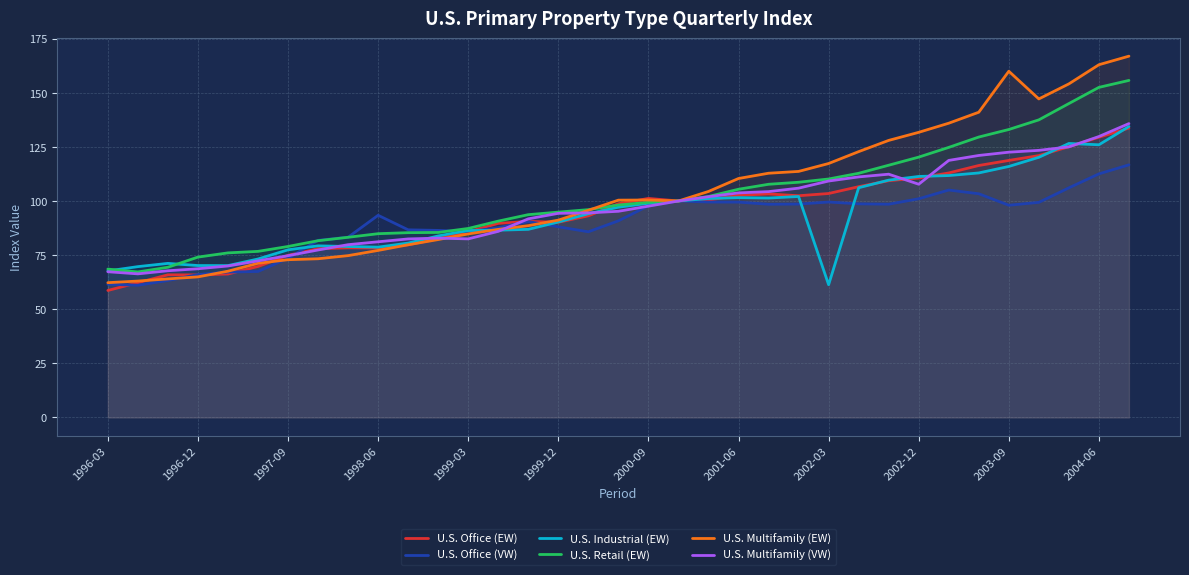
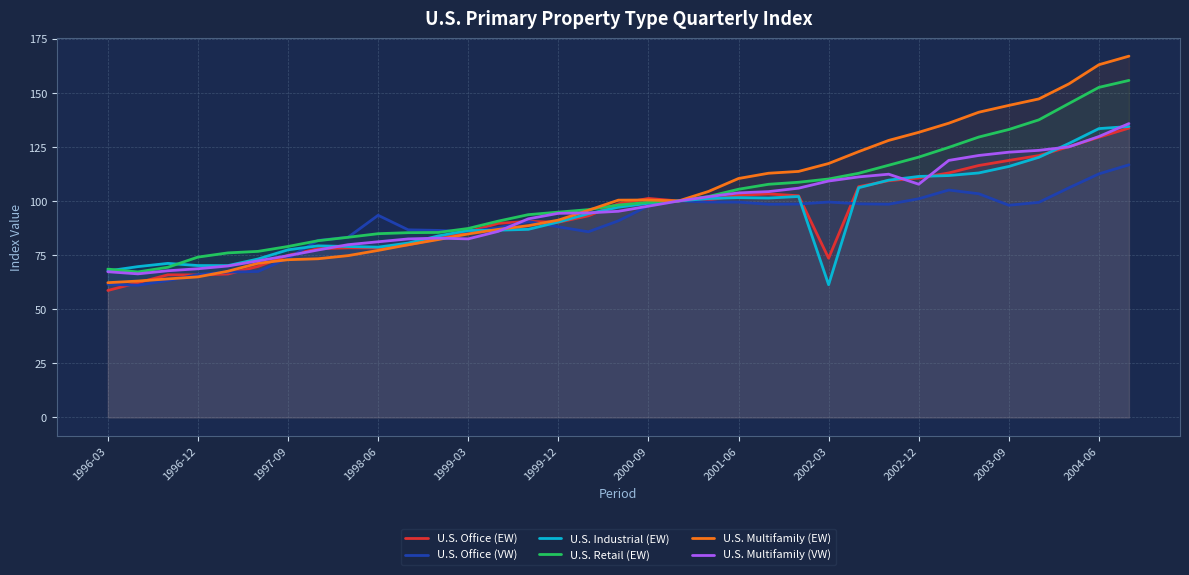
  {
    "U.S. Office (EW)": {
      "1996-03": 59,
-     "2002-03": 103,
+     "2002-03": 74,
      "2003-09": 119
    },
    "U.S. Office (VW)": {
      "1998-06": 93,
      "1999-12": 88,
      "2001-06": 99,
      "2002-03": 100,
      "2002-12": 101,
      "2003-09": 98,
      "2004-06": 113
    },
    "U.S. Industrial (EW)": {
      "1996-12": 70,
      "1997-09": 77,
      "2002-03": 61,
      "2003-09": 116,
-     "2004-06": 126
+     "2004-06": 133
    },
    "U.S. Retail (EW)": {
      "1996-12": 74,
      "1997-09": 79,
      "1998-06": 85,
      "2001-06": 105,
      "2002-12": 120,
      "2003-09": 133,
      "2004-06": 152
    },
    "U.S. Multifamily (EW)": {
      "2001-06": 110,
      "2002-03": 117,
      "2002-12": 132,
-     "2003-09": 160,
+     "2003-09": 144,
      "2004-06": 163
    },
    "U.S. Multifamily (VW)": {
      "1996-12": 69,
      "1998-06": 81,
      "1999-03": 82,
      "2002-12": 108,
      "2003-09": 123
    }
  }
